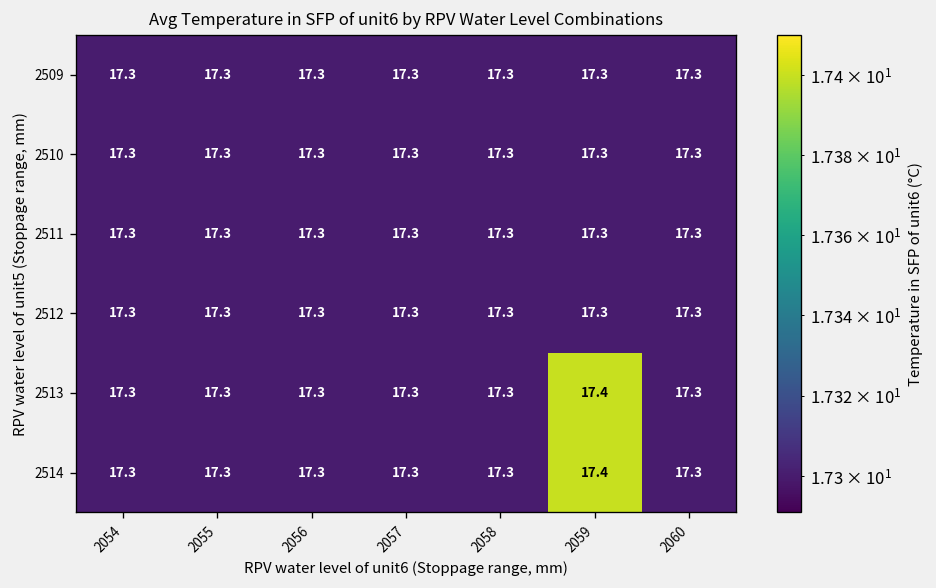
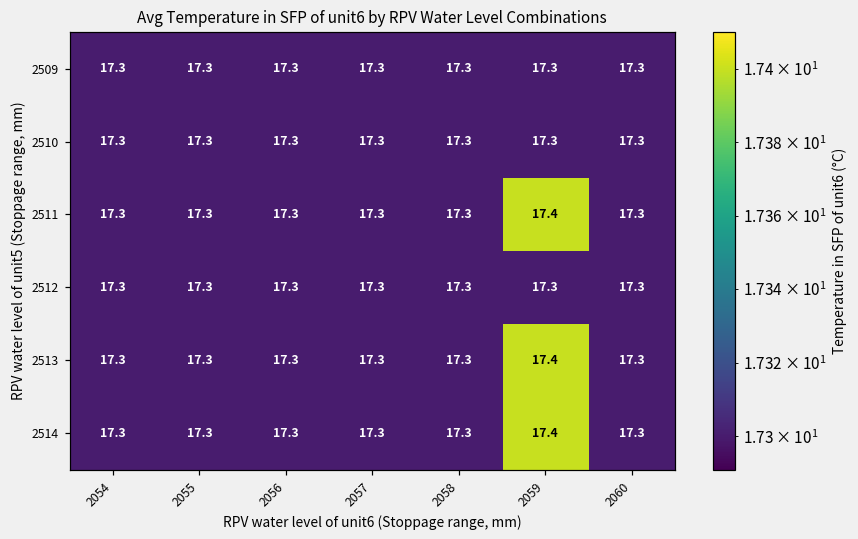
  {
    "2509": {
      "2054": 17.3,
      "2055": 17.3,
      "2056": 17.3,
      "2057": 17.3,
      "2058": 17.3,
      "2059": 17.3,
      "2060": 17.3
    },
    "2510": {
      "2054": 17.3,
      "2055": 17.3,
      "2056": 17.3,
      "2057": 17.3,
      "2058": 17.3,
      "2059": 17.3,
      "2060": 17.3
    },
    "2511": {
      "2054": 17.3,
      "2055": 17.3,
      "2056": 17.3,
      "2057": 17.3,
      "2058": 17.3,
-     "2059": 17.3,
+     "2059": 17.4,
      "2060": 17.3
    },
    "2512": {
      "2054": 17.3,
      "2055": 17.3,
      "2056": 17.3,
      "2057": 17.3,
      "2058": 17.3,
      "2059": 17.3,
      "2060": 17.3
    },
    "2513": {
      "2054": 17.3,
      "2055": 17.3,
      "2056": 17.3,
      "2057": 17.3,
      "2058": 17.3,
      "2059": 17.4,
      "2060": 17.3
    },
    "2514": {
      "2054": 17.3,
      "2055": 17.3,
      "2056": 17.3,
      "2057": 17.3,
      "2058": 17.3,
      "2059": 17.4,
      "2060": 17.3
    }
  }
